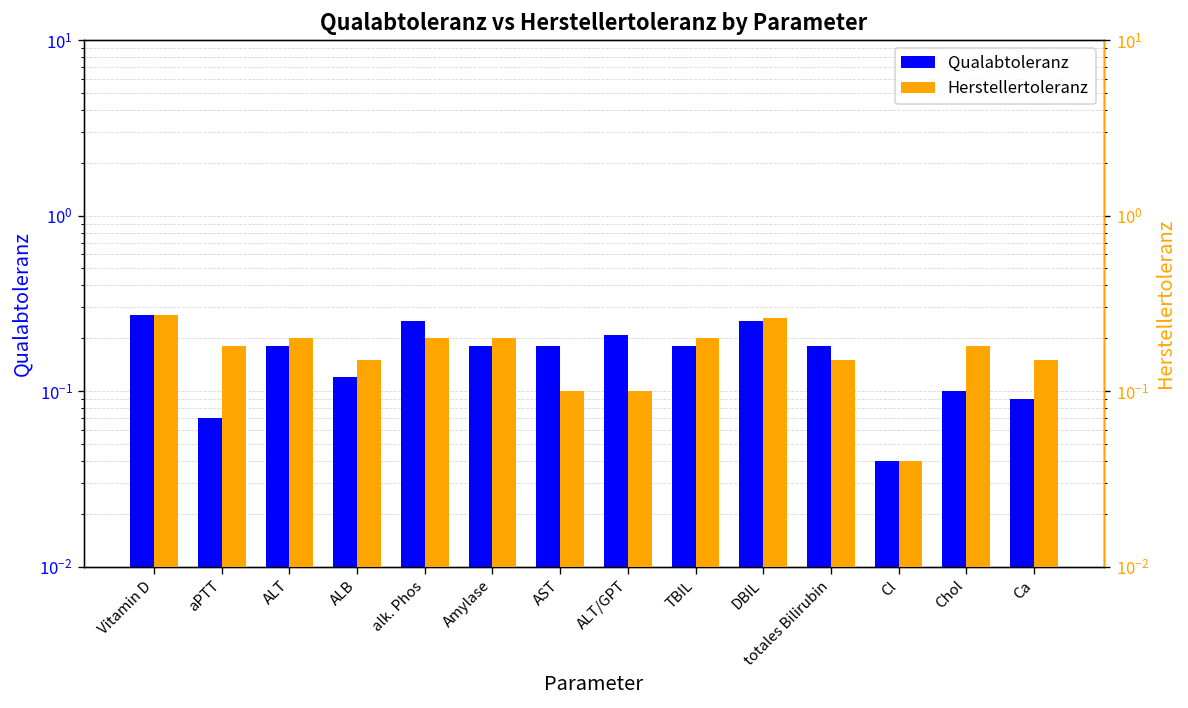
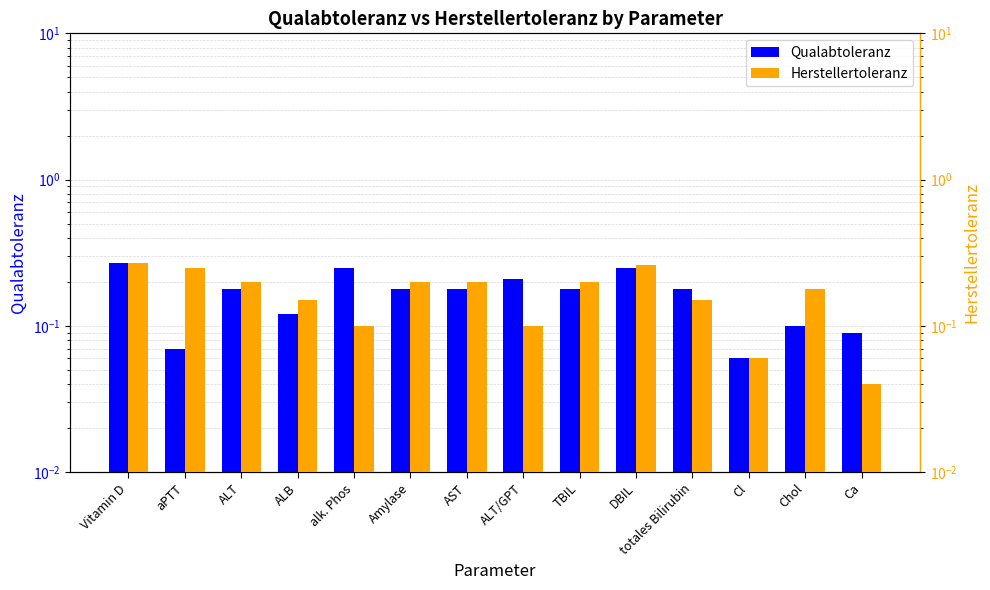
  {
    "Qualabtoleranz": {
      "Vitamin D": 0.27,
      "aPTT": 0.07,
      "ALT": 0.18,
      "ALB": 0.12,
      "alk. Phos": 0.25,
      "Amylase": 0.18,
      "AST": 0.18,
      "ALT/GPT": 0.21,
      "TBIL": 0.18,
      "DBIL": 0.25,
      "totales Bilirubin": 0.18,
-     "Cl": 0.04,
+     "Cl": 0.06,
      "Chol": 0.10,
      "Ca": 0.09
    },
    "Herstellertoleranz": {
      "Vitamin D": 0.27,
-     "aPTT": 0.18,
+     "aPTT": 0.25,
      "ALT": 0.20,
      "ALB": 0.15,
-     "alk. Phos": 0.2,
+     "alk. Phos": 0.1,
      "Amylase": 0.20,
-     "AST": 0.1,
+     "AST": 0.2,
      "ALT/GPT": 0.10,
      "TBIL": 0.20,
      "DBIL": 0.26,
      "totales Bilirubin": 0.15,
-     "Cl": 0.04,
+     "Cl": 0.06,
      "Chol": 0.18,
-     "Ca": 0.15
+     "Ca": 0.04
    }
  }
